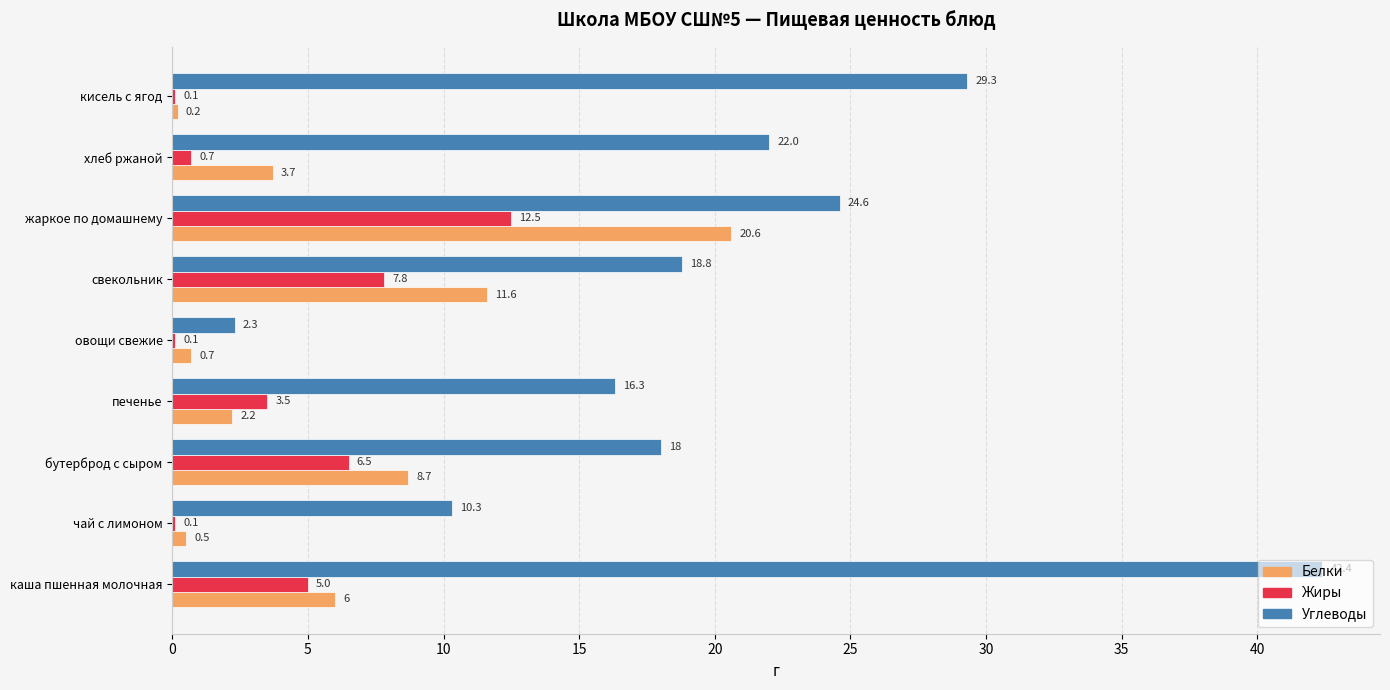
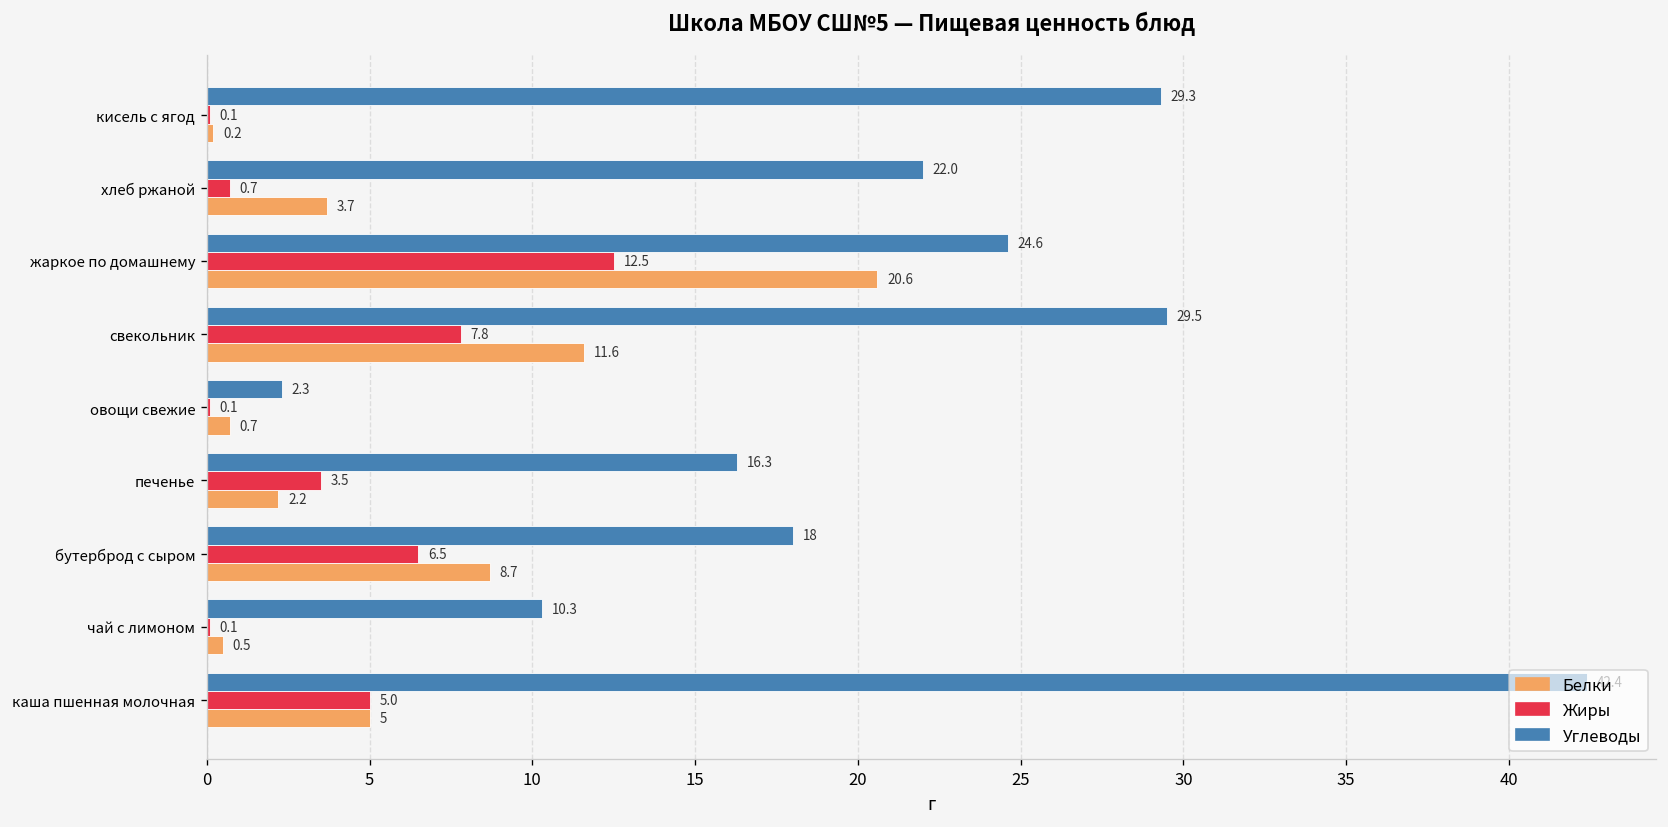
  {
    "Белки": {
      "кисель с ягод": 0.2,
      "хлеб ржаной": 3.7,
      "жаркое по домашнему": 20.6,
      "свекольник": 11.6,
      "овощи свежие": 0.7,
      "печенье": 2.2,
      "бутерброд с сыром": 8.7,
      "чай с лимоном": 0.5,
-     "каша пшенная молочная": 6
+     "каша пшенная молочная": 5
    },
    "Жиры": {
      "кисель с ягод": 0.1,
      "хлеб ржаной": 0.7,
      "жаркое по домашнему": 12.5,
      "свекольник": 7.8,
      "овощи свежие": 0.1,
      "печенье": 3.5,
      "бутерброд с сыром": 6.5,
      "чай с лимоном": 0.1,
      "каша пшенная молочная": 5.0
    },
    "Углеводы": {
      "кисель с ягод": 29.3,
      "хлеб ржаной": 22.0,
      "жаркое по домашнему": 24.6,
-     "свекольник": 18.8,
+     "свекольник": 29.5,
      "овощи свежие": 2.3,
      "печенье": 16.3,
      "бутерброд с сыром": 18,
      "чай с лимоном": 10.3
    }
  }
